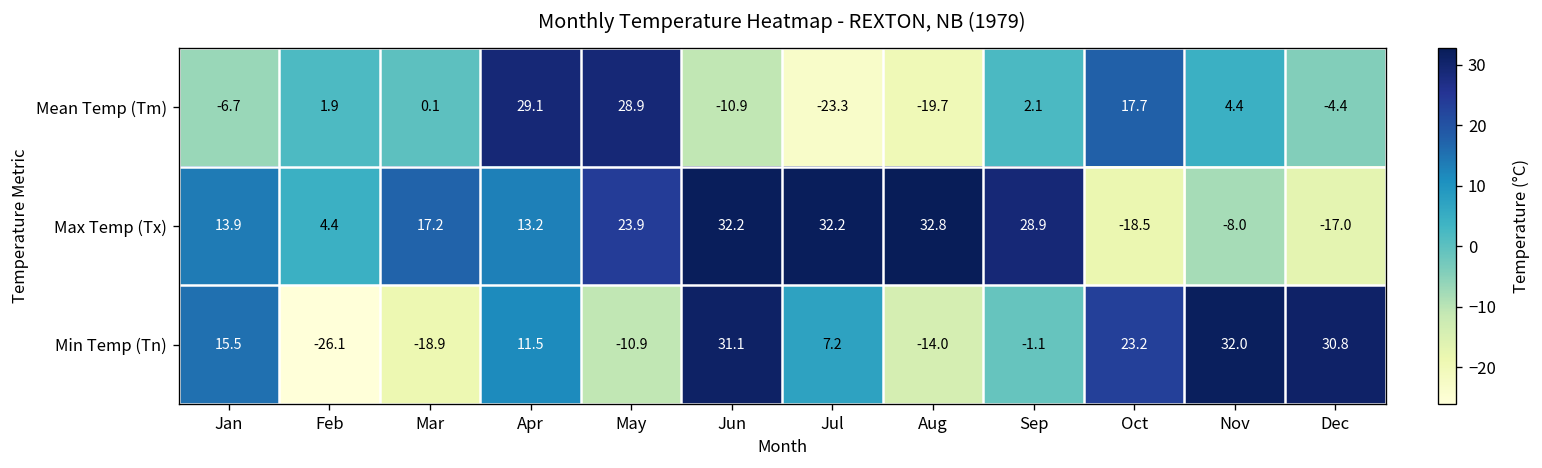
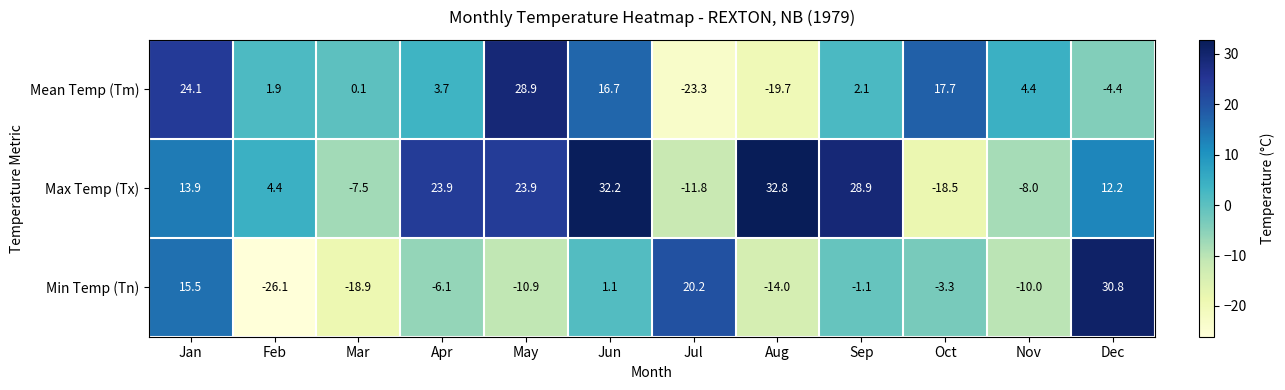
  {
    "Mean Temp (Tm)": {
-     "Jan": -6.7,
+     "Jan": 24.1,
      "Feb": 1.9,
      "Mar": 0.1,
-     "Apr": 29.1,
+     "Apr": 3.7,
      "May": 28.9,
-     "Jun": -10.9,
+     "Jun": 16.7,
      "Jul": -23.3,
      "Aug": -19.7,
      "Sep": 2.1,
      "Oct": 17.7,
      "Nov": 4.4,
      "Dec": -4.4
    },
    "Max Temp (Tx)": {
      "Jan": 13.9,
      "Feb": 4.4,
-     "Mar": 17.2,
-     "Apr": 13.2,
+     "Mar": -7.5,
+     "Apr": 23.9,
      "May": 23.9,
      "Jun": 32.2,
-     "Jul": 32.2,
+     "Jul": -11.8,
      "Aug": 32.8,
      "Sep": 28.9,
      "Oct": -18.5,
      "Nov": -8.0,
-     "Dec": -17.0
+     "Dec": 12.2
    },
    "Min Temp (Tn)": {
      "Jan": 15.5,
      "Feb": -26.1,
      "Mar": -18.9,
-     "Apr": 11.5,
+     "Apr": -6.1,
      "May": -10.9,
-     "Jun": 31.1,
-     "Jul": 7.2,
+     "Jun": 1.1,
+     "Jul": 20.2,
      "Aug": -14.0,
      "Sep": -1.1,
-     "Oct": 23.2,
-     "Nov": 32.0,
+     "Oct": -3.3,
+     "Nov": -10.0,
      "Dec": 30.8
    }
  }
